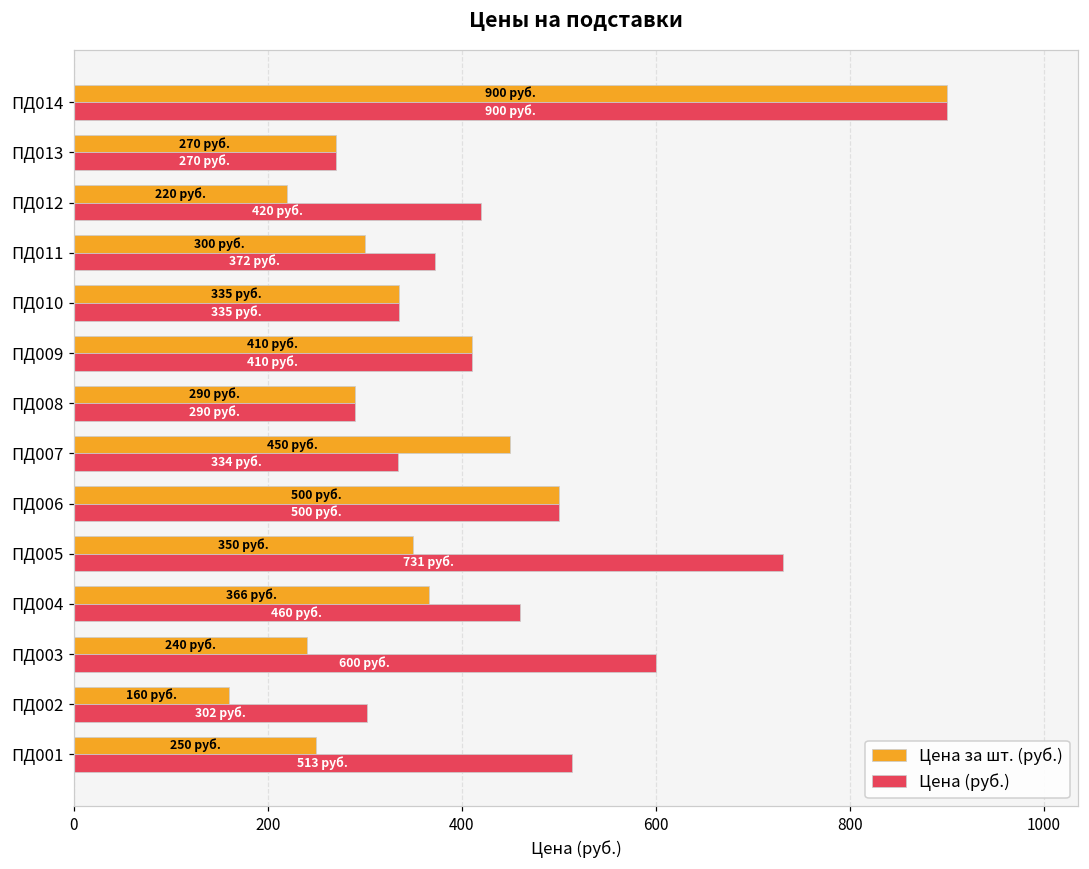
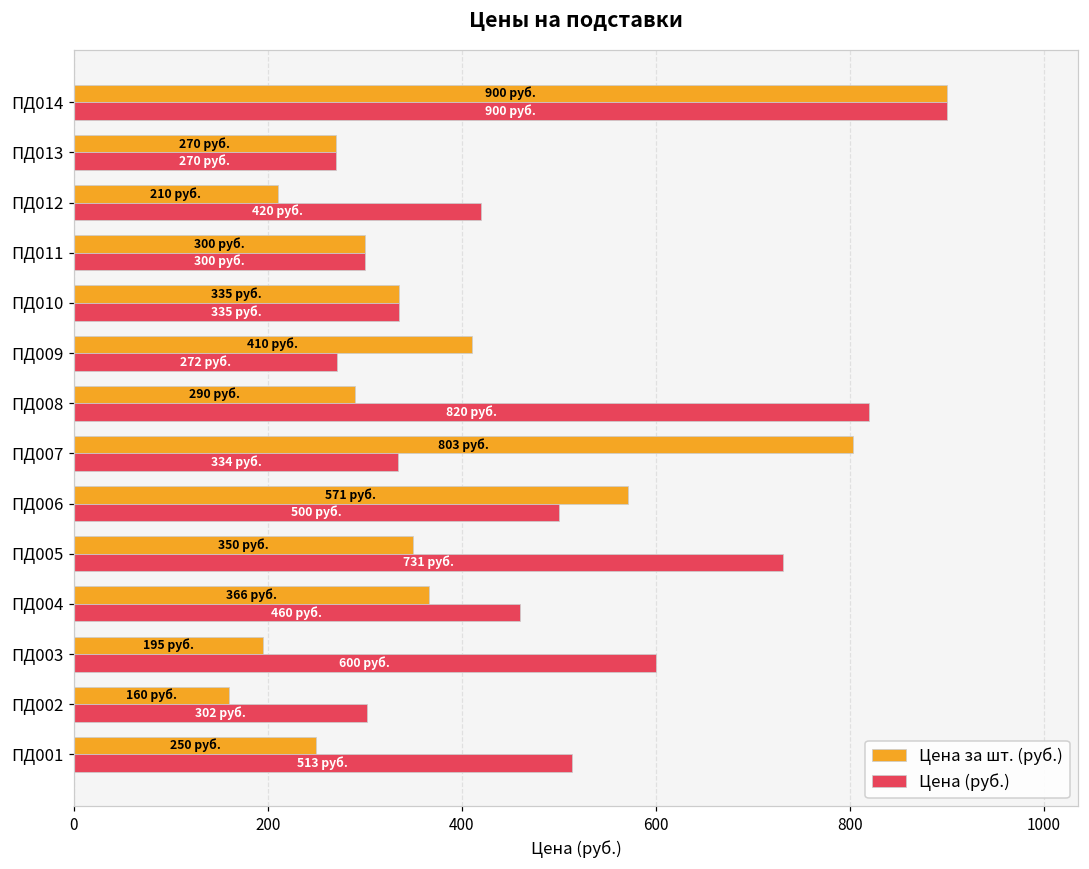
  {
    "Цена за шт. (руб.)": {
      "ПД014": 900,
      "ПД013": 270,
-     "ПД012": 220,
+     "ПД012": 210,
      "ПД011": 300,
      "ПД010": 335,
      "ПД009": 410,
      "ПД008": 290,
-     "ПД007": 450,
-     "ПД006": 500,
+     "ПД007": 803,
+     "ПД006": 571,
      "ПД005": 350,
      "ПД004": 366,
-     "ПД003": 240,
+     "ПД003": 195,
      "ПД002": 160,
      "ПД001": 250
    },
    "Цена (руб.)": {
      "ПД014": 900,
      "ПД013": 270,
      "ПД012": 420,
-     "ПД011": 372,
+     "ПД011": 300,
      "ПД010": 335,
-     "ПД009": 410,
-     "ПД008": 290,
+     "ПД009": 272,
+     "ПД008": 820,
      "ПД007": 334,
      "ПД006": 500,
      "ПД005": 731,
      "ПД004": 460,
      "ПД003": 600,
      "ПД002": 302,
      "ПД001": 513
    }
  }
